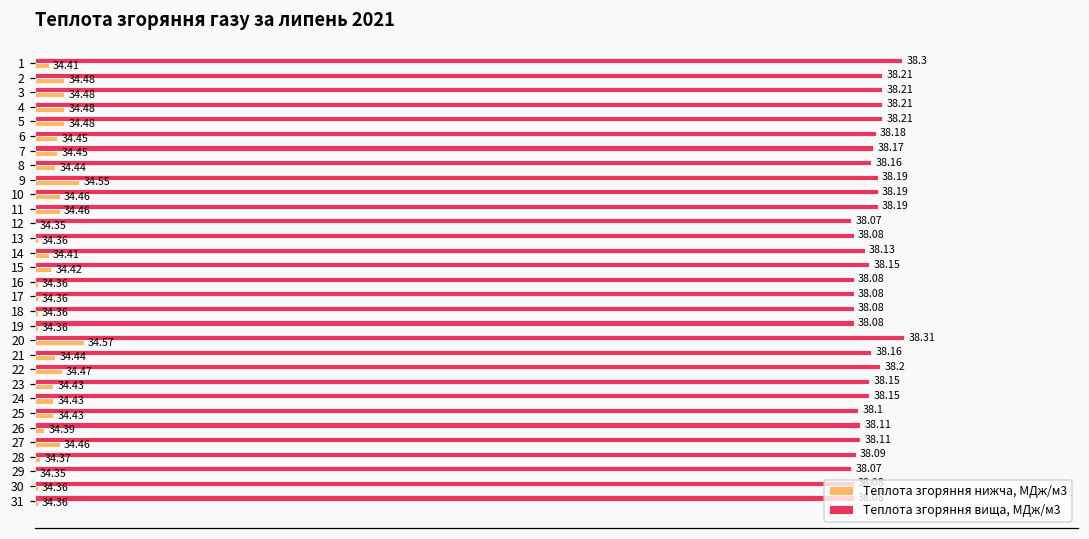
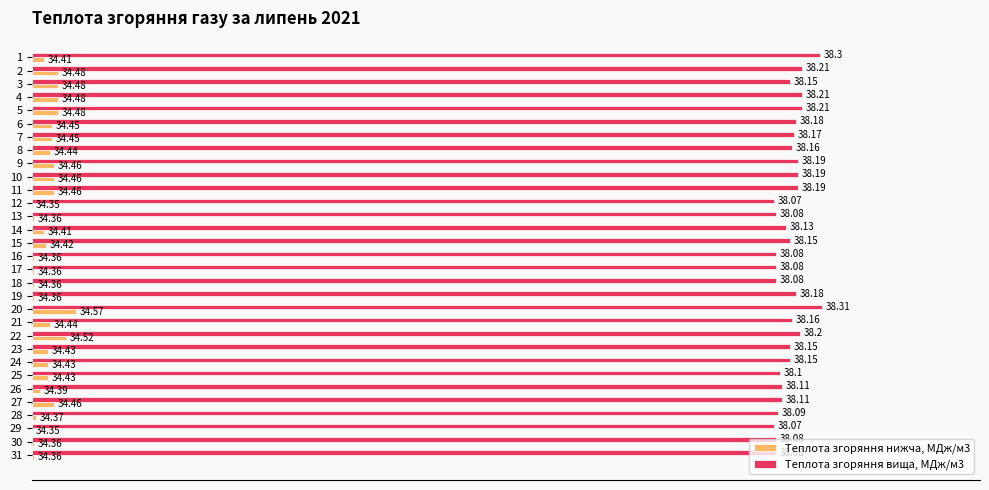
  {
    "Теплота згоряння нижча, МДж/м3": {
-     "9": 34.55,
-     "22": 34.47
+     "9": 34.46,
+     "22": 34.52
    },
    "Теплота згоряння вища, МДж/м3": {
-     "3": 38.21,
-     "19": 38.08
+     "3": 38.15,
+     "19": 38.18
    }
  }
